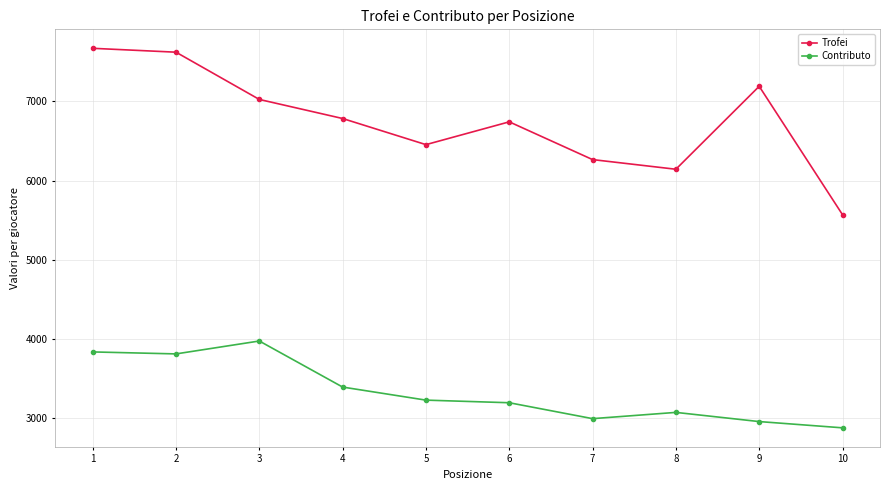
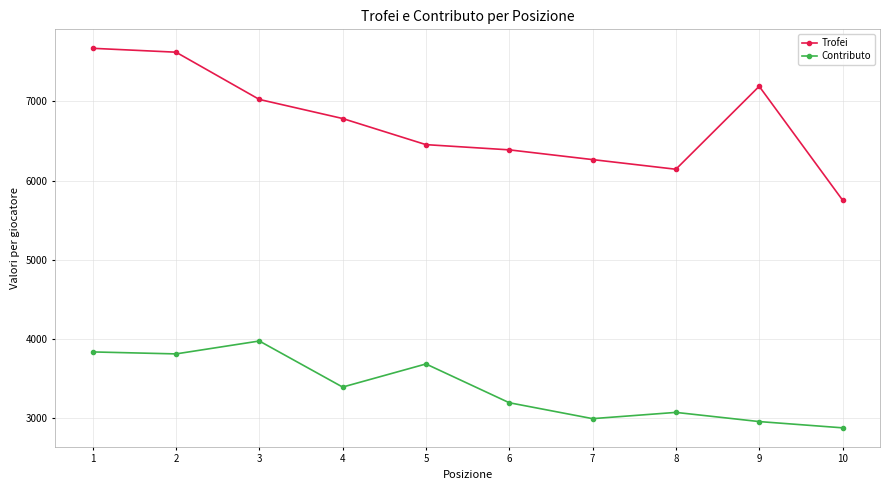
  {
    "Trofei": {
      "1": 7700,
      "2": 7600,
      "3": 7000,
      "4": 6800,
      "5": 6500,
-     "6": 6700,
+     "6": 6400,
      "7": 6300,
      "8": 6100,
      "9": 7200,
-     "10": 5600
+     "10": 5800
    },
    "Contributo": {
      "1": 3800,
      "2": 3800,
      "3": 4000,
      "4": 3400,
-     "5": 3200,
+     "5": 3700,
      "6": 3200,
      "7": 3000,
      "8": 3100,
      "9": 3000,
      "10": 2900
    }
  }
